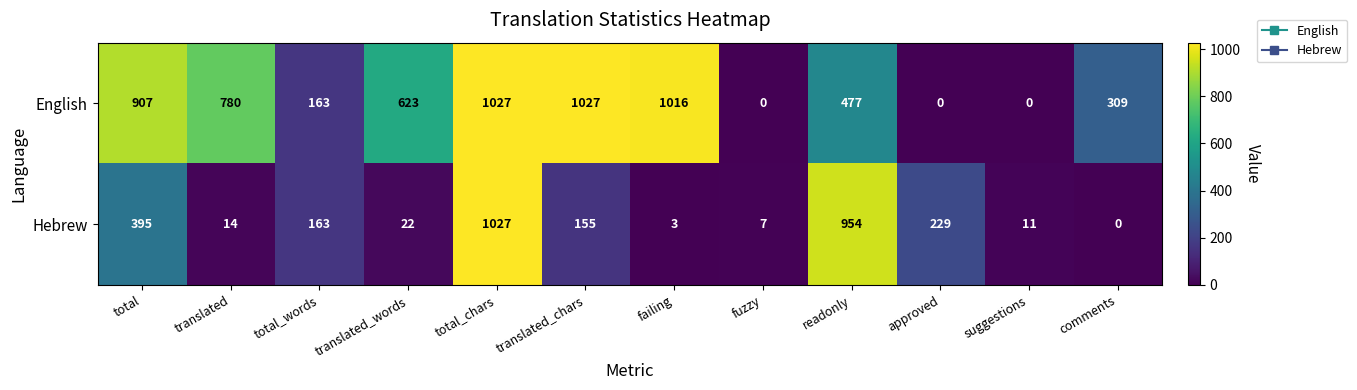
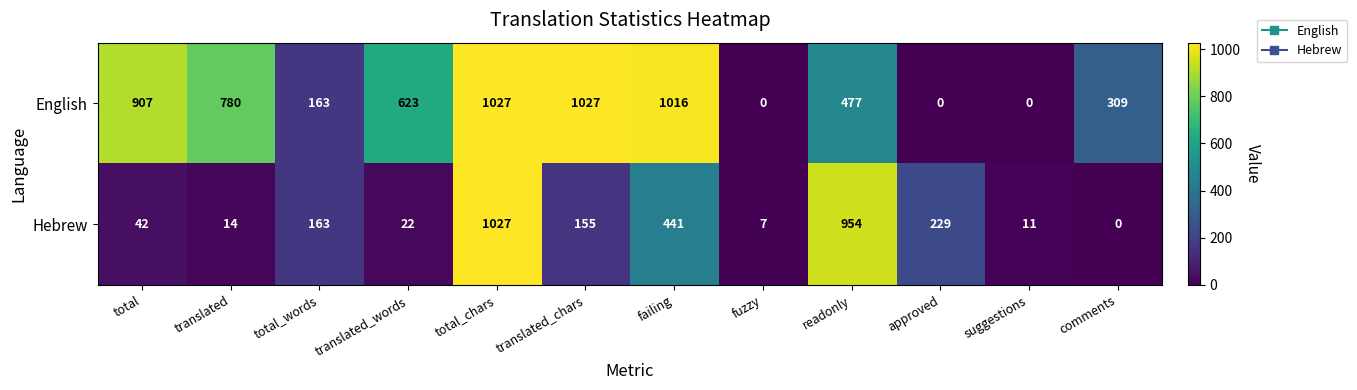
  {
    "English": {
      "total": 907,
      "translated": 780,
      "total_words": 163,
      "translated_words": 623,
      "total_chars": 1027,
      "translated_chars": 1027,
      "failing": 1016,
      "fuzzy": 0,
      "readonly": 477,
      "approved": 0,
      "suggestions": 0,
      "comments": 309
    },
    "Hebrew": {
-     "total": 395,
+     "total": 42,
      "translated": 14,
      "total_words": 163,
      "translated_words": 22,
      "total_chars": 1027,
      "translated_chars": 155,
-     "failing": 3,
+     "failing": 441,
      "fuzzy": 7,
      "readonly": 954,
      "approved": 229,
      "suggestions": 11,
      "comments": 0
    }
  }
